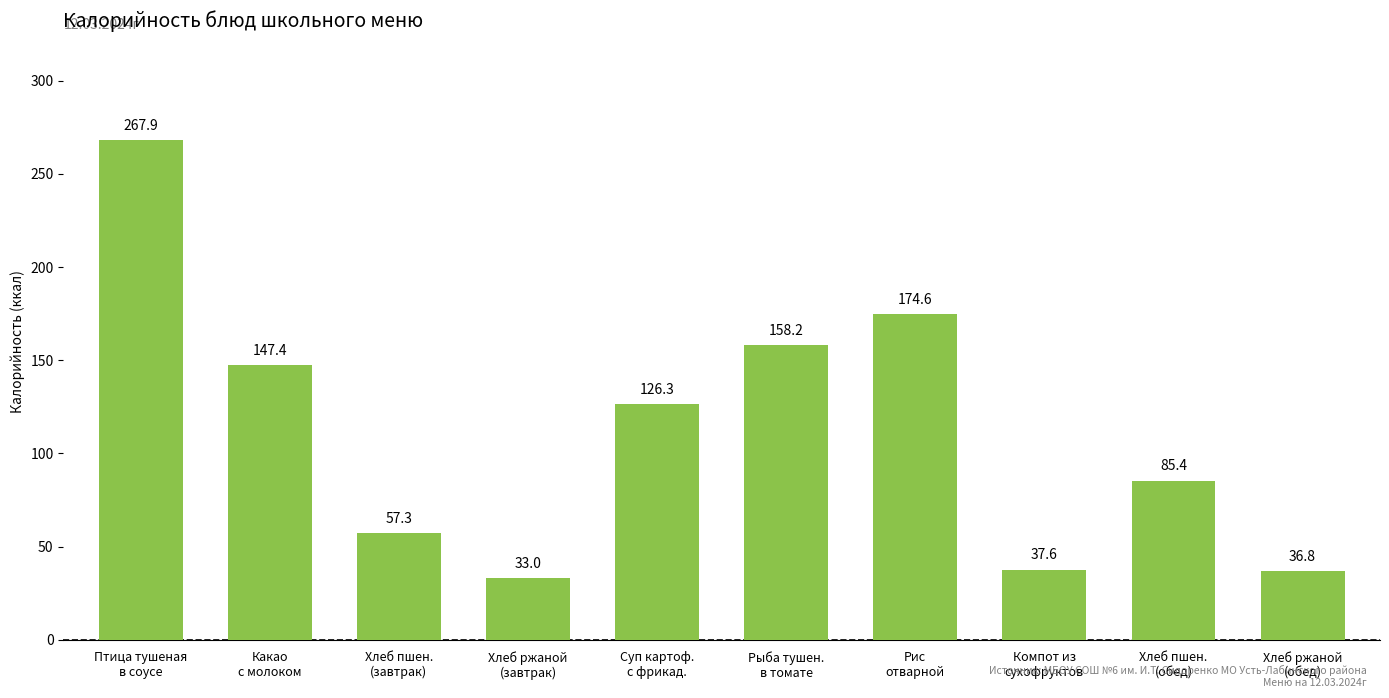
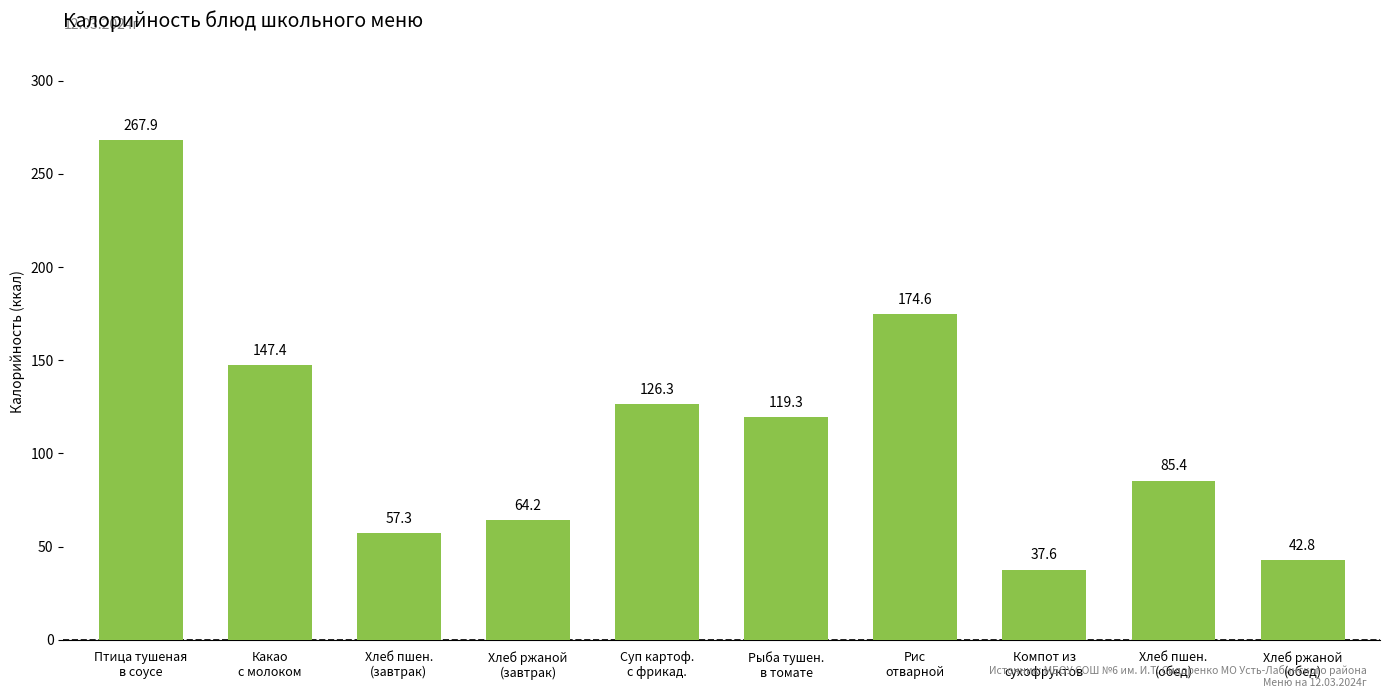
  {
    "Птица тушеная в соусе": 267.9,
    "Какао с молоком": 147.4,
    "Хлеб пшен. (завтрак)": 57.3,
-   "Хлеб ржаной (завтрак)": 33.0,
+   "Хлеб ржаной (завтрак)": 64.2,
    "Суп картоф. с фрикад.": 126.3,
-   "Рыба тушен. в томате": 158.2,
+   "Рыба тушен. в томате": 119.3,
    "Рис отварной": 174.6,
    "Компот из сухофруктов": 37.6,
    "Хлеб пшен. (обед)": 85.4,
-   "Хлеб ржаной (обед)": 36.8
+   "Хлеб ржаной (обед)": 42.8
  }
